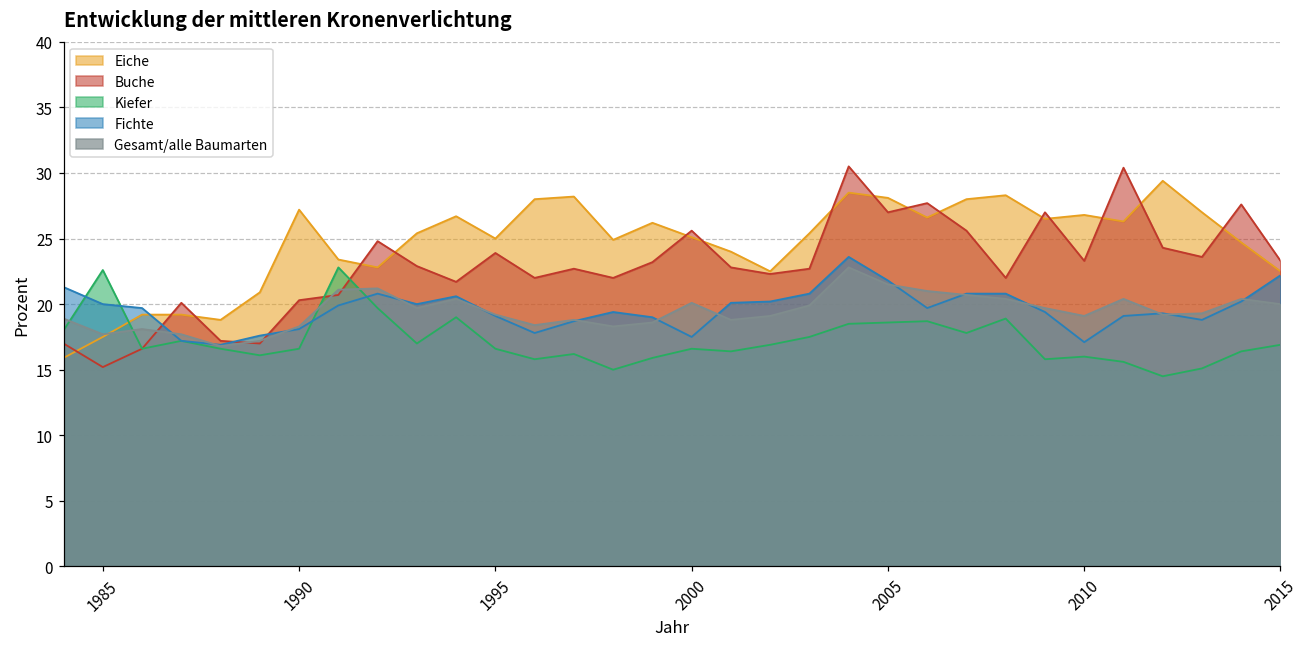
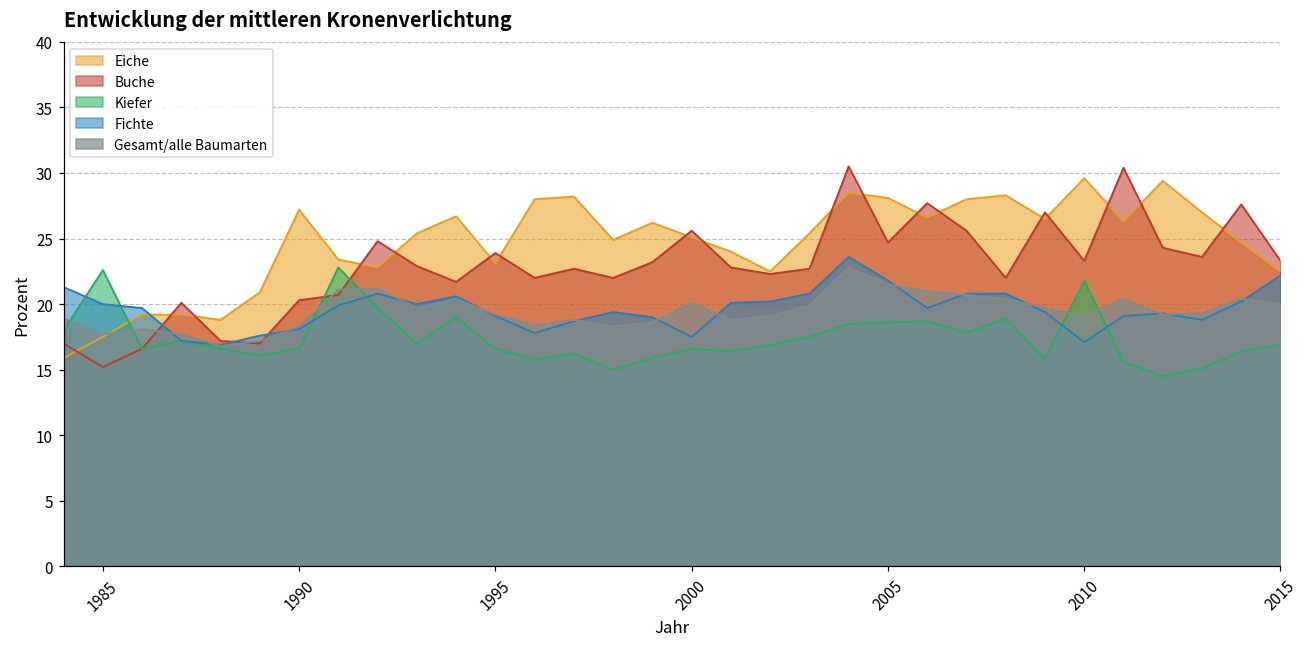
  {
    "Eiche": {
      "1990": 27.2,
-     "1995": 25.0,
+     "1995": 23.1,
      "2000": 25.1,
      "2005": 28.1,
-     "2010": 26.8,
+     "2010": 29.6,
      "2015": 22.5
    },
    "Buche": {
      "1985": 15.2,
      "1990": 20.3,
      "1995": 23.9,
      "2000": 25.6,
-     "2005": 27.0,
+     "2005": 24.7,
      "2010": 23.3,
      "2015": 23.3
    },
    "Kiefer": {
      "1985": 22.6,
      "1990": 16.6,
      "1995": 16.6,
      "2000": 16.6,
      "2005": 18.6,
-     "2010": 16.0,
+     "2010": 21.8,
      "2015": 16.9
    },
    "Fichte": {
      "1985": 20.0,
      "2000": 17.5,
      "2005": 21.8,
      "2010": 17.1,
      "2015": 22.2
    },
    "Gesamt/alle Baumarten": {
      "2000": 20.1,
      "2005": 21.5,
      "2010": 19.1,
      "2015": 20.0
    }
  }
